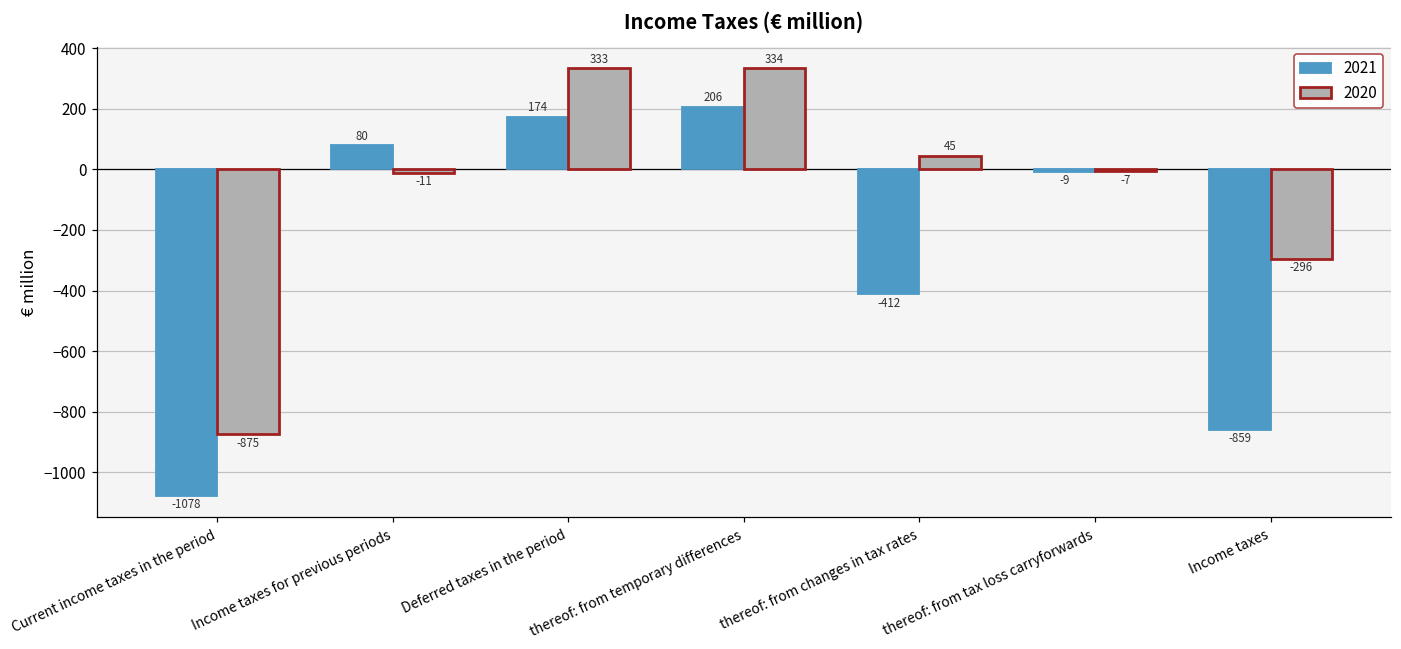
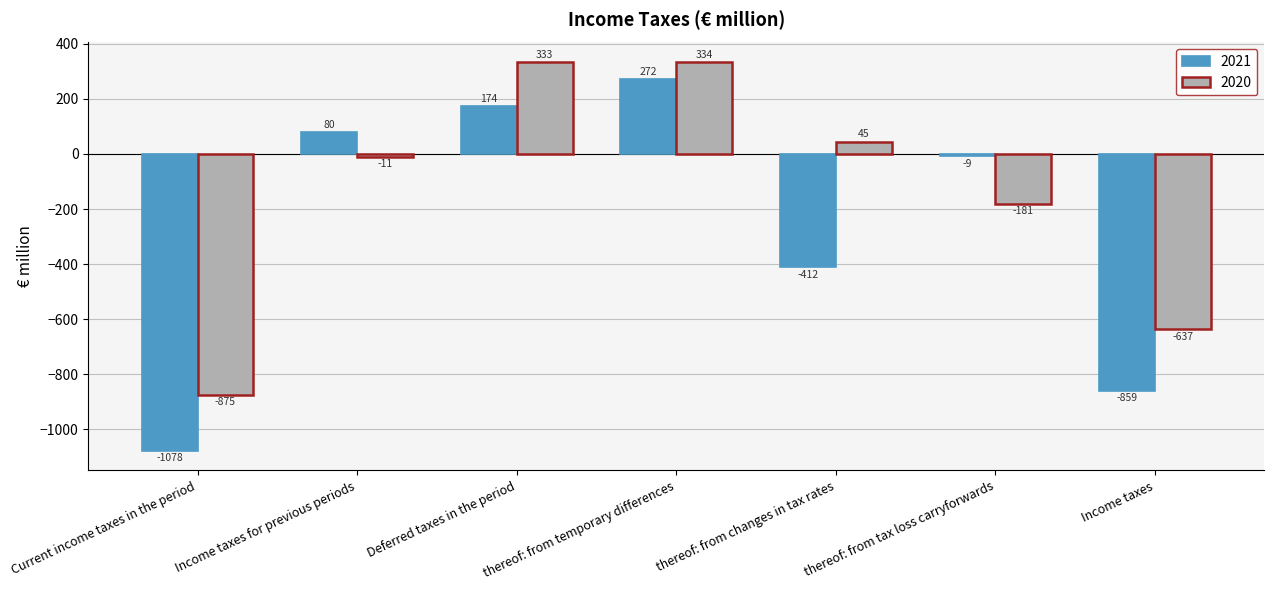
  {
    "2021": {
      "Current income taxes in the period": -1078,
      "Income taxes for previous periods": 80,
      "Deferred taxes in the period": 174,
-     "thereof: from temporary differences": 206,
+     "thereof: from temporary differences": 272,
      "thereof: from changes in tax rates": -412,
      "thereof: from tax loss carryforwards": -9,
      "Income taxes": -859
    },
    "2020": {
      "Current income taxes in the period": -875,
      "Income taxes for previous periods": -11,
      "Deferred taxes in the period": 333,
      "thereof: from temporary differences": 334,
      "thereof: from changes in tax rates": 45,
-     "thereof: from tax loss carryforwards": -7,
-     "Income taxes": -296
+     "thereof: from tax loss carryforwards": -181,
+     "Income taxes": -637
    }
  }
